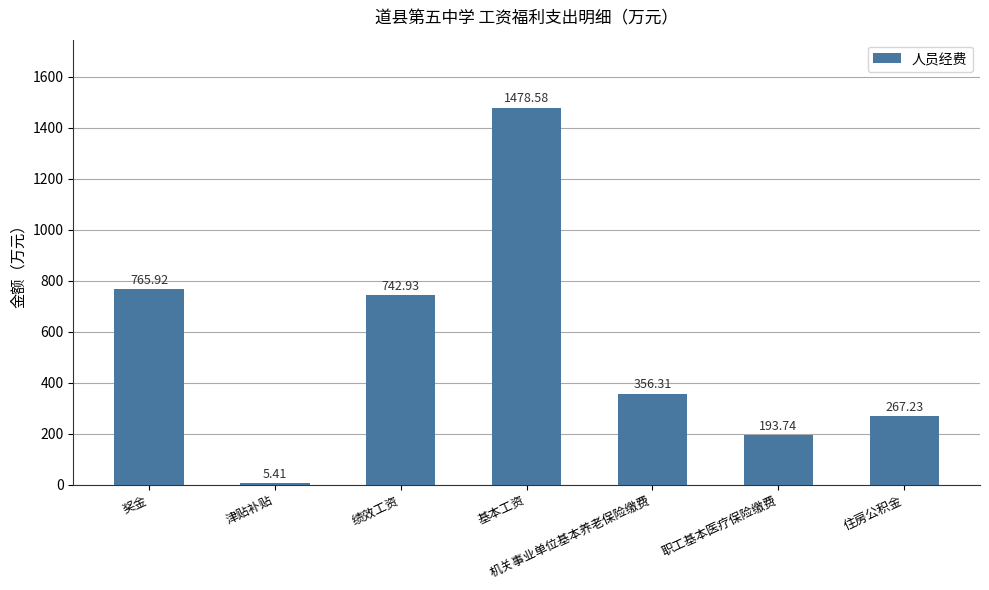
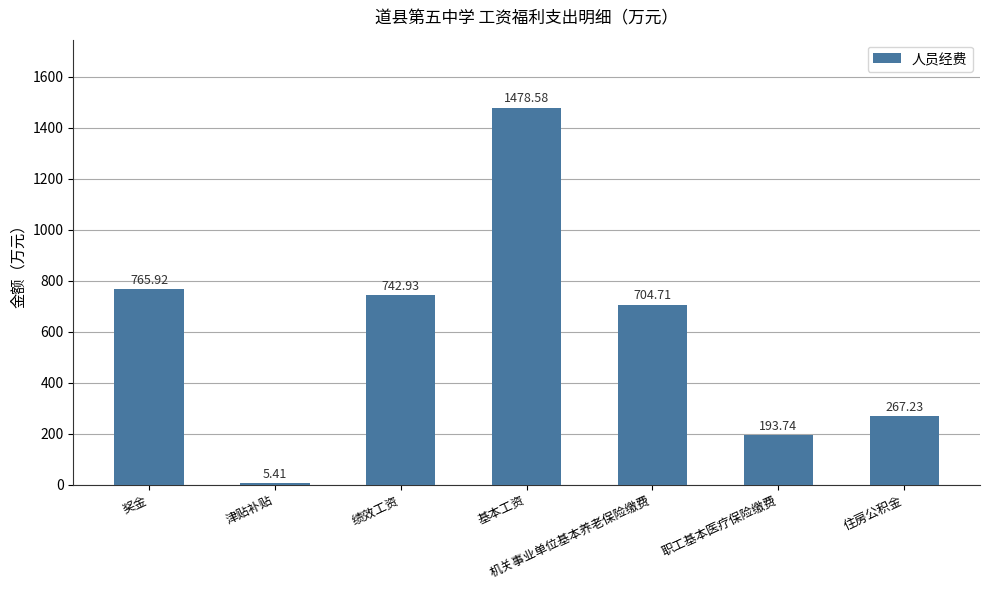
  {
    "奖金": 765.92,
    "津贴补贴": 5.41,
    "绩效工资": 742.93,
    "基本工资": 1478.58,
-   "机关事业单位基本养老保险缴费": 356.31,
+   "机关事业单位基本养老保险缴费": 704.71,
    "职工基本医疗保险缴费": 193.74,
    "住房公积金": 267.23
  }
